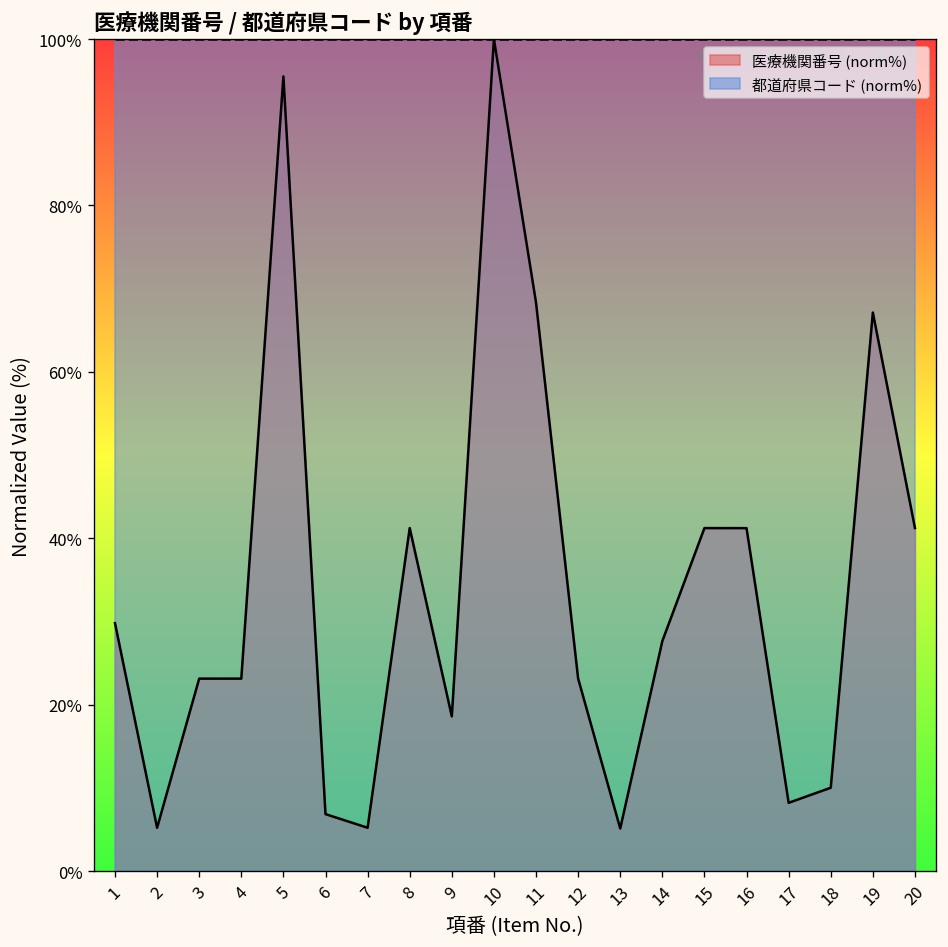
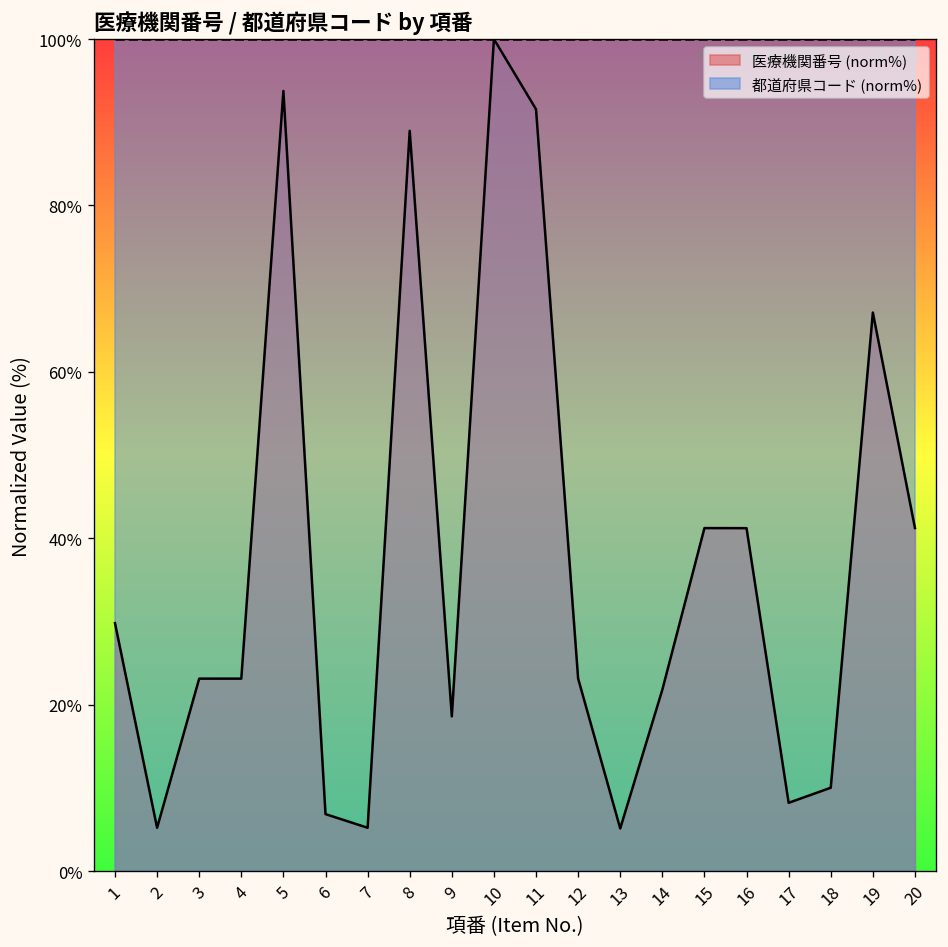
  {
    "医療機関番号 (norm%)": {
      "1": "30%",
      "2": "5%",
      "3": "23%",
      "4": "23%",
-     "5": "96%",
+     "5": "94%",
      "6": "7%",
      "7": "5%",
-     "8": "41%",
+     "8": "89%",
      "9": "19%",
-     "11": "68%",
+     "11": "92%",
      "12": "23%",
      "13": "5%",
-     "14": "28%",
+     "14": "22%",
      "15": "41%",
      "16": "41%",
      "17": "8%",
      "18": "10%",
      "19": "67%",
      "20": "41%"
    },
    "都道府県コード (norm%)": {
      "1": "100%",
      "2": "100%",
      "3": "100%",
      "4": "100%",
      "5": "100%",
      "6": "100%",
      "7": "100%",
      "8": "100%",
      "9": "100%",
      "11": "100%",
      "12": "100%",
      "13": "100%",
      "14": "100%",
      "15": "100%",
      "16": "100%",
      "17": "100%",
      "18": "100%",
      "19": "100%",
      "20": "100%"
    }
  }
